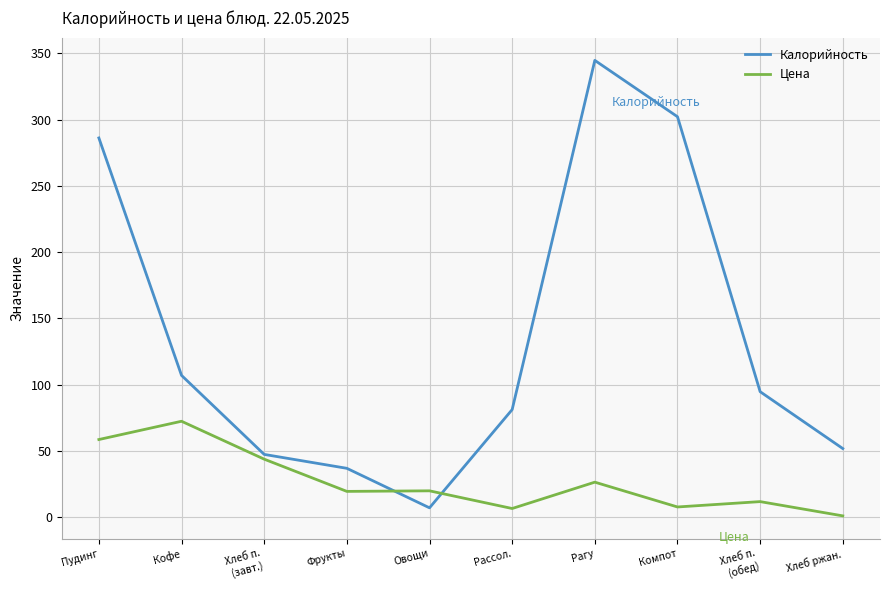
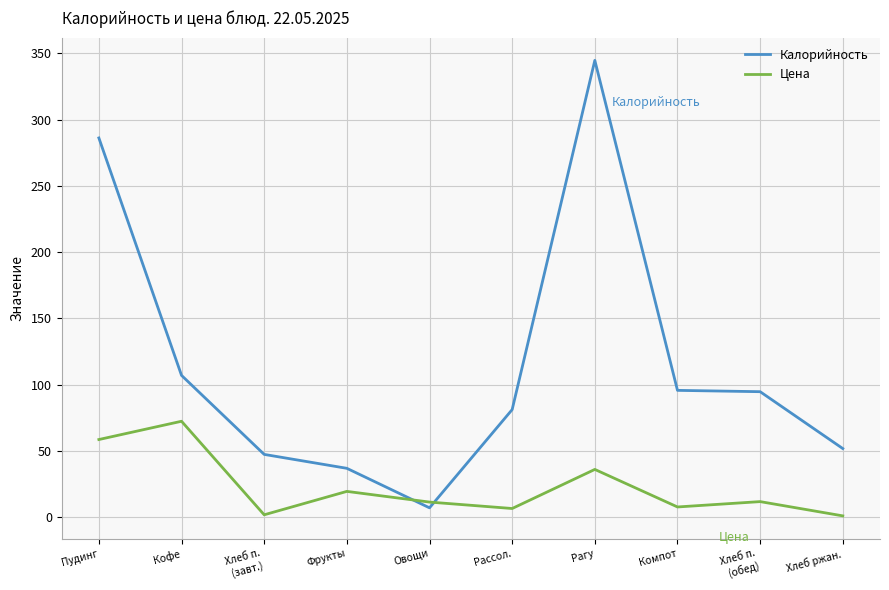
  {
    "Калорийность": {
      "Пудинг": 286,
      "Кофе": 107,
      "Хлеб п. (завт.)": 47,
      "Фрукты": 37,
      "Овощи": 7,
      "Рассол.": 81,
      "Рагу": 345,
-     "Компот": 302,
+     "Компот": 96,
      "Хлеб п. (обед)": 95,
      "Хлеб ржан.": 52
    },
    "Цена": {
      "Пудинг": 59,
      "Кофе": 72,
-     "Хлеб п. (завт.)": 44,
+     "Хлеб п. (завт.)": 2,
      "Фрукты": 20,
-     "Овощи": 20,
+     "Овощи": 11,
      "Рассол.": 7,
-     "Рагу": 26,
+     "Рагу": 36,
      "Компот": 8,
      "Хлеб п. (обед)": 12,
      "Хлеб ржан.": 1
    }
  }
